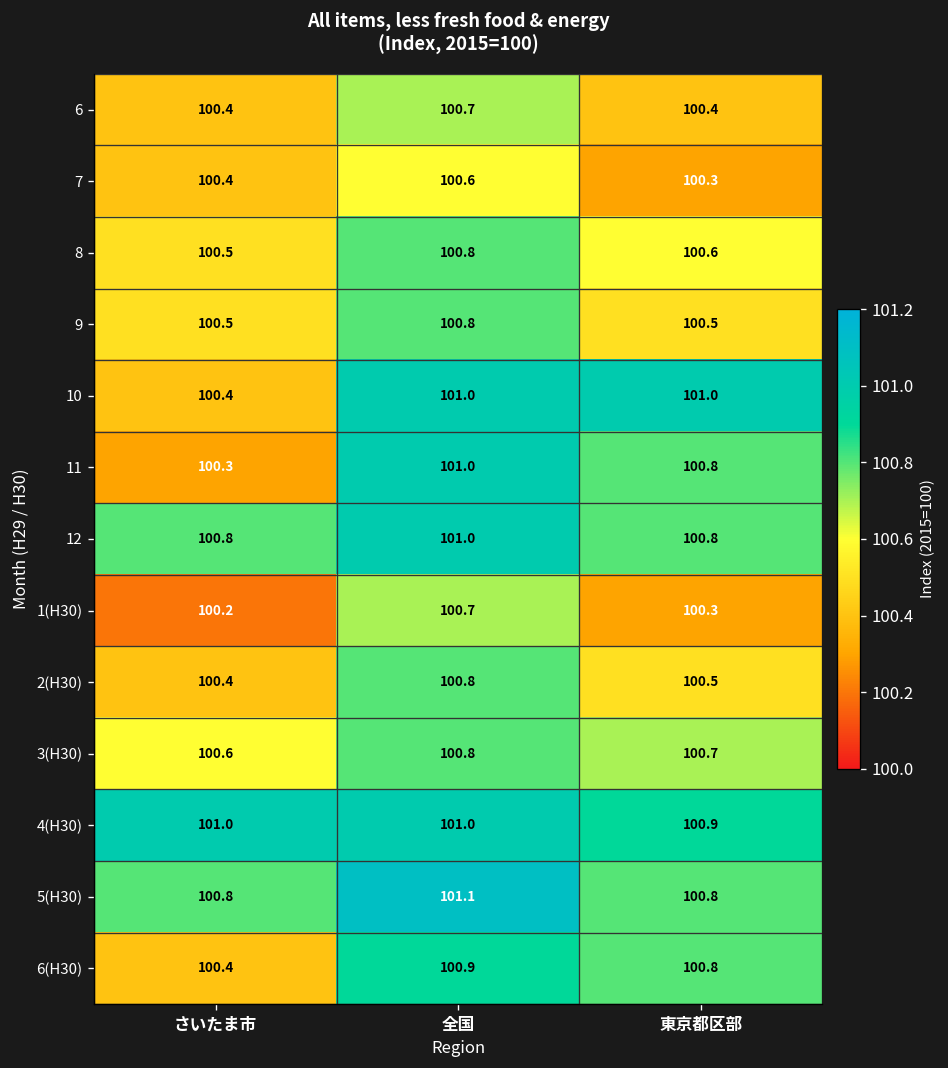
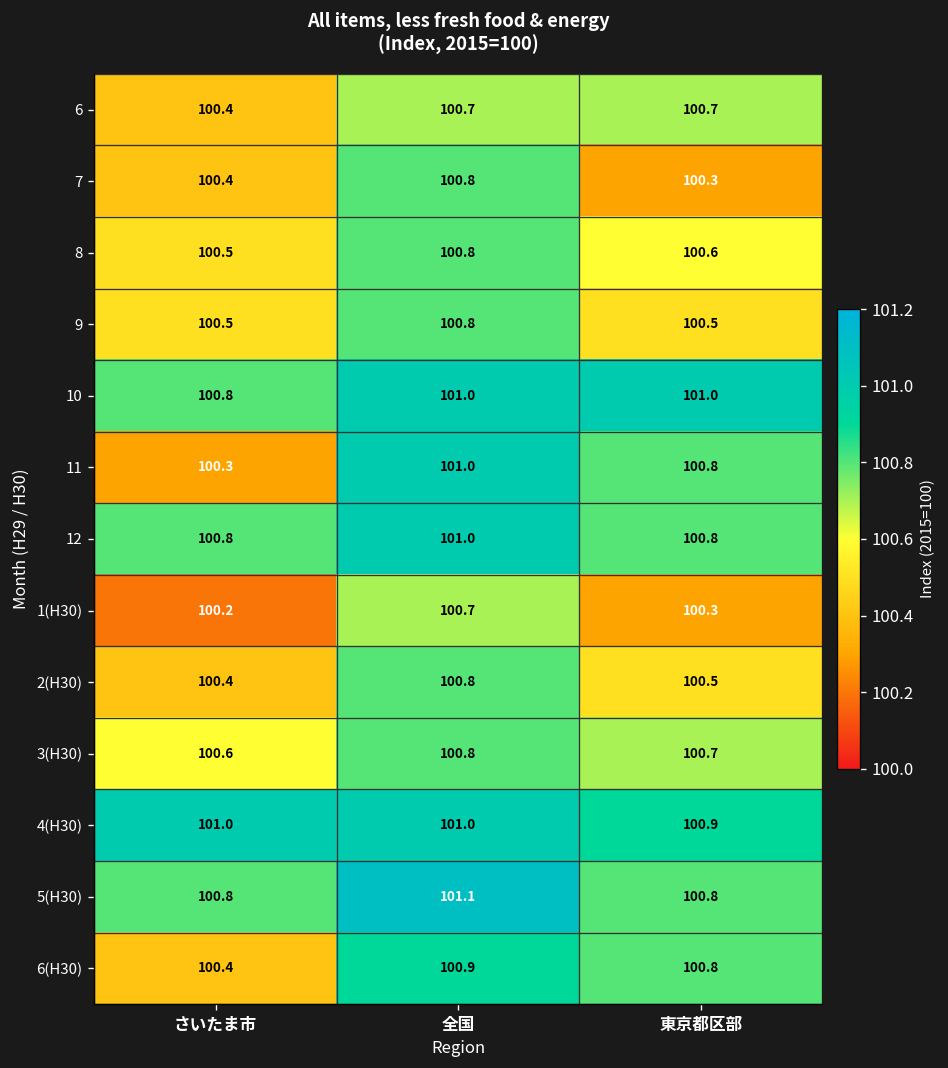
  {
    "6": {
      "さいたま市": 100.4,
      "全国": 100.7,
-     "東京都区部": 100.4
+     "東京都区部": 100.7
    },
    "7": {
      "さいたま市": 100.4,
-     "全国": 100.6,
+     "全国": 100.8,
      "東京都区部": 100.3
    },
    "8": {
      "さいたま市": 100.5,
      "全国": 100.8,
      "東京都区部": 100.6
    },
    "9": {
      "さいたま市": 100.5,
      "全国": 100.8,
      "東京都区部": 100.5
    },
    "10": {
-     "さいたま市": 100.4,
+     "さいたま市": 100.8,
      "全国": 101.0,
      "東京都区部": 101.0
    },
    "11": {
      "さいたま市": 100.3,
      "全国": 101.0,
      "東京都区部": 100.8
    },
    "12": {
      "さいたま市": 100.8,
      "全国": 101.0,
      "東京都区部": 100.8
    },
    "1(H30)": {
      "さいたま市": 100.2,
      "全国": 100.7,
      "東京都区部": 100.3
    },
    "2(H30)": {
      "さいたま市": 100.4,
      "全国": 100.8,
      "東京都区部": 100.5
    },
    "3(H30)": {
      "さいたま市": 100.6,
      "全国": 100.8,
      "東京都区部": 100.7
    },
    "4(H30)": {
      "さいたま市": 101.0,
      "全国": 101.0,
      "東京都区部": 100.9
    },
    "5(H30)": {
      "さいたま市": 100.8,
      "全国": 101.1,
      "東京都区部": 100.8
    },
    "6(H30)": {
      "さいたま市": 100.4,
      "全国": 100.9,
      "東京都区部": 100.8
    }
  }
